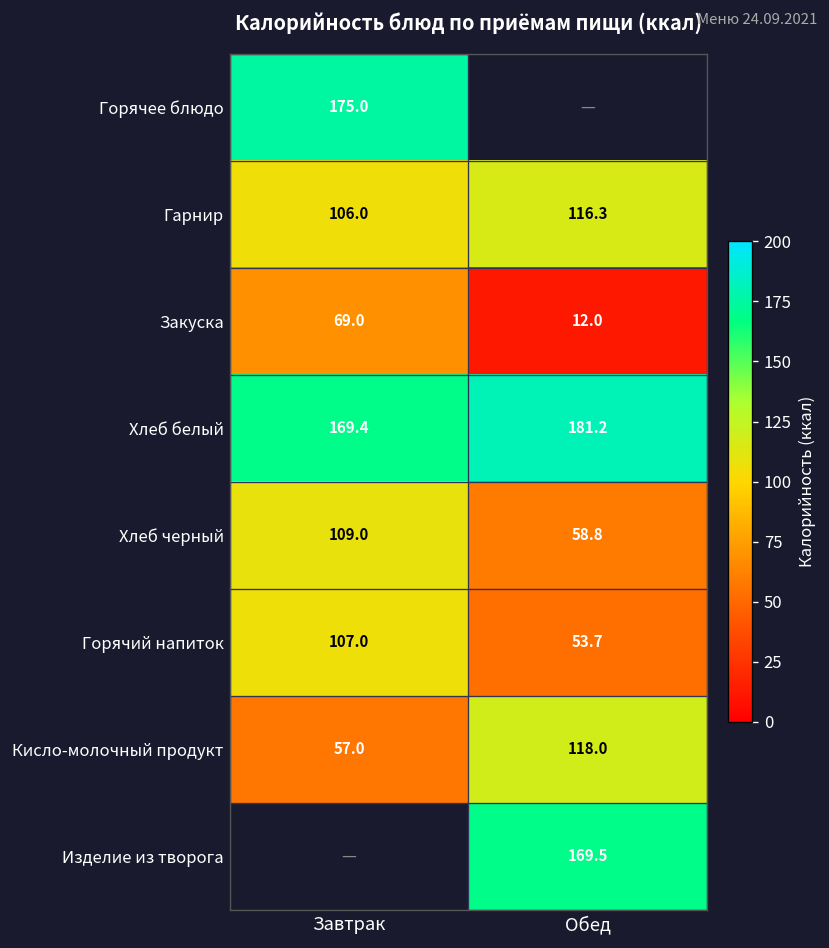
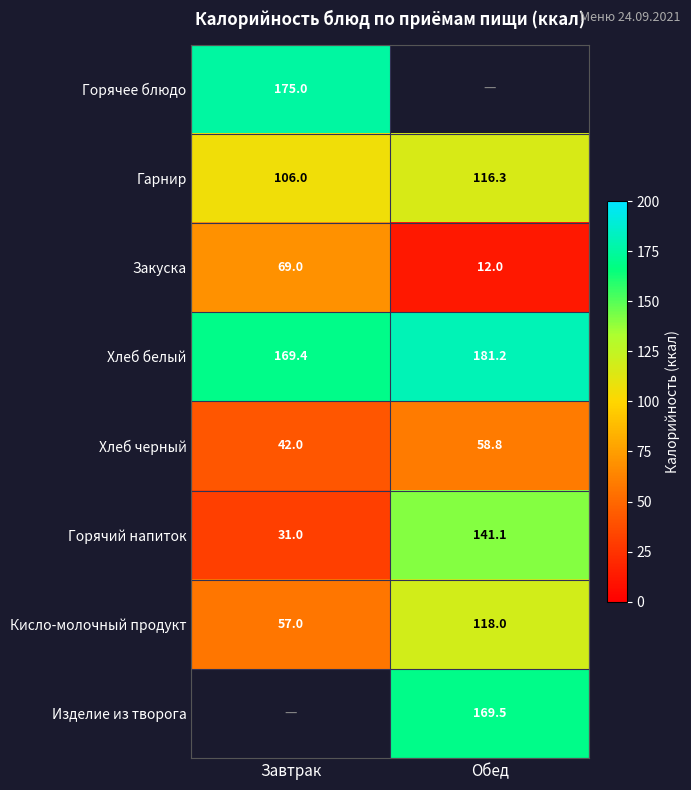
  {
    "Горячее блюдо": {
      "Завтрак": 175.0
    },
    "Гарнир": {
      "Завтрак": 106.0,
      "Обед": 116.3
    },
    "Закуска": {
      "Завтрак": 69.0,
      "Обед": 12.0
    },
    "Хлеб белый": {
      "Завтрак": 169.4,
      "Обед": 181.2
    },
    "Хлеб черный": {
-     "Завтрак": 109.0,
+     "Завтрак": 42.0,
      "Обед": 58.8
    },
    "Горячий напиток": {
-     "Завтрак": 107.0,
-     "Обед": 53.7
+     "Завтрак": 31.0,
+     "Обед": 141.1
    },
    "Кисло-молочный продукт": {
      "Завтрак": 57.0,
      "Обед": 118.0
    },
    "Изделие из творога": {
      "Обед": 169.5
    }
  }
